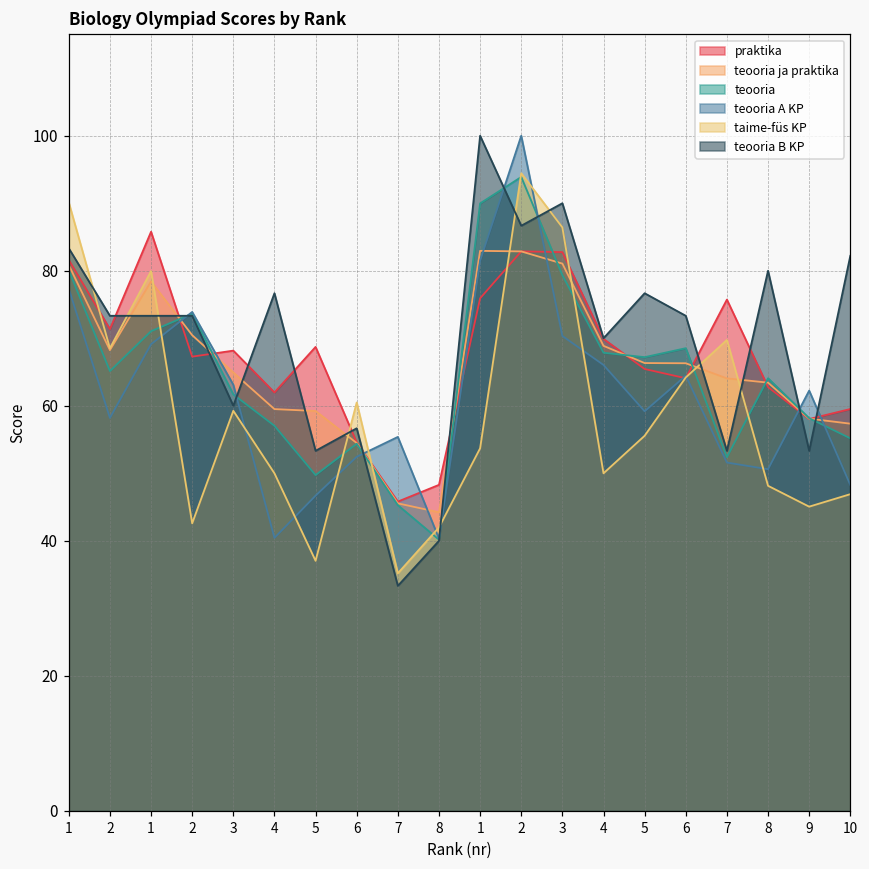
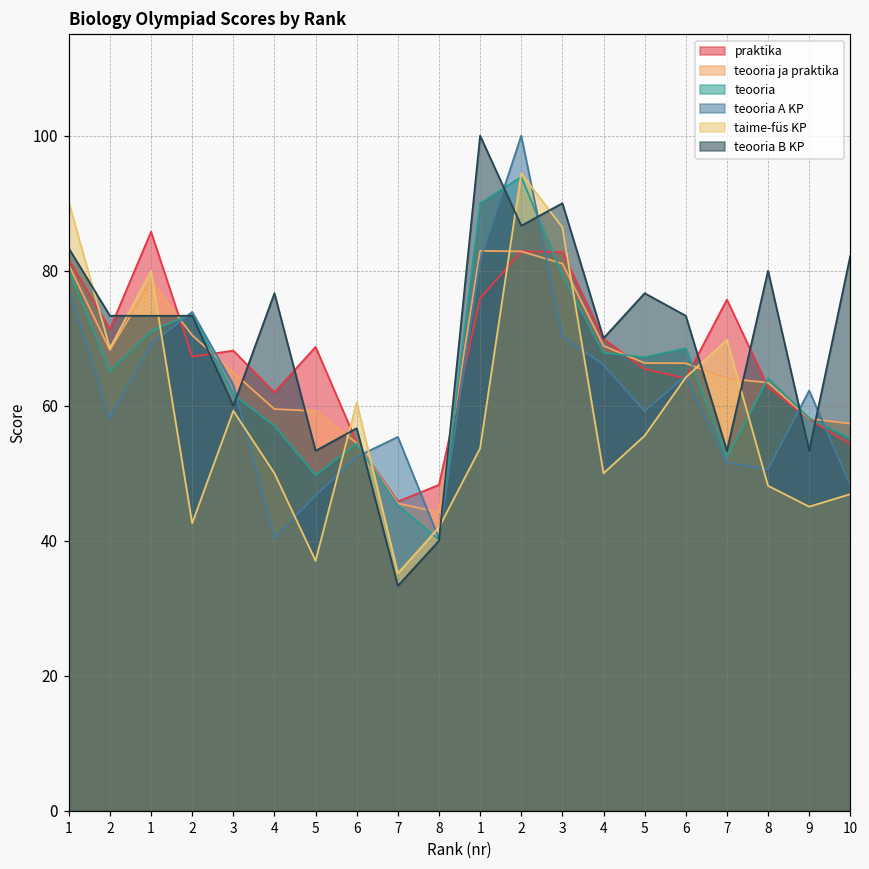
  {
    "praktika": {
-     "10": 60
+     "10": 54
    },
    "teooria B KP": {
      "9": 53,
      "10": 82
    }
  }
